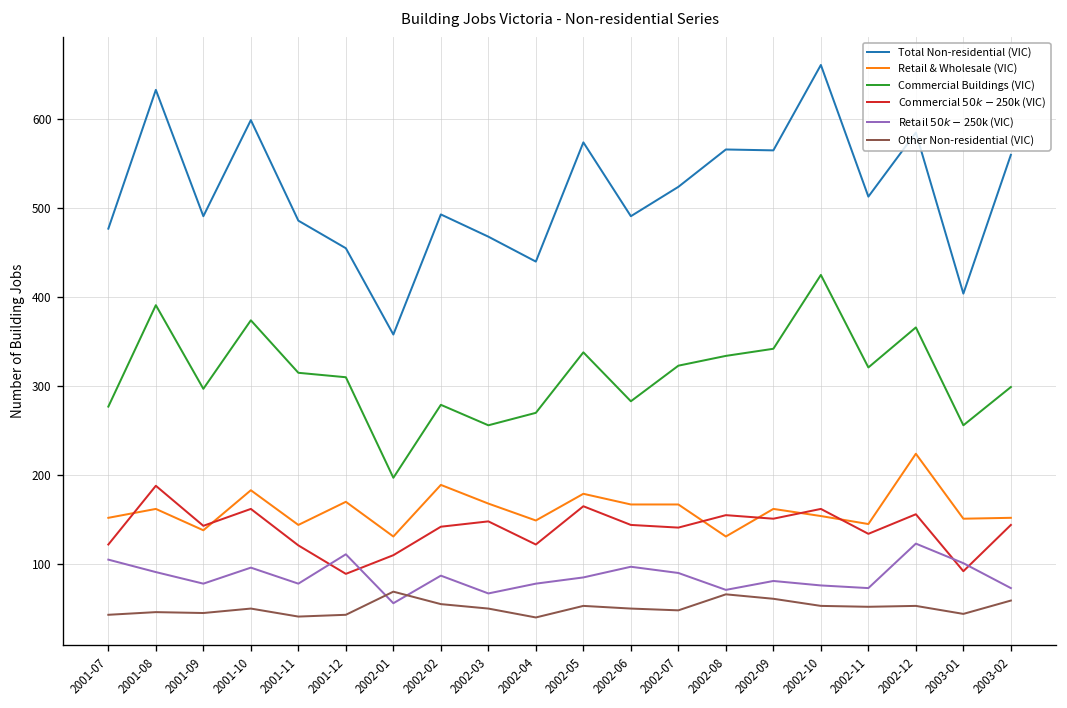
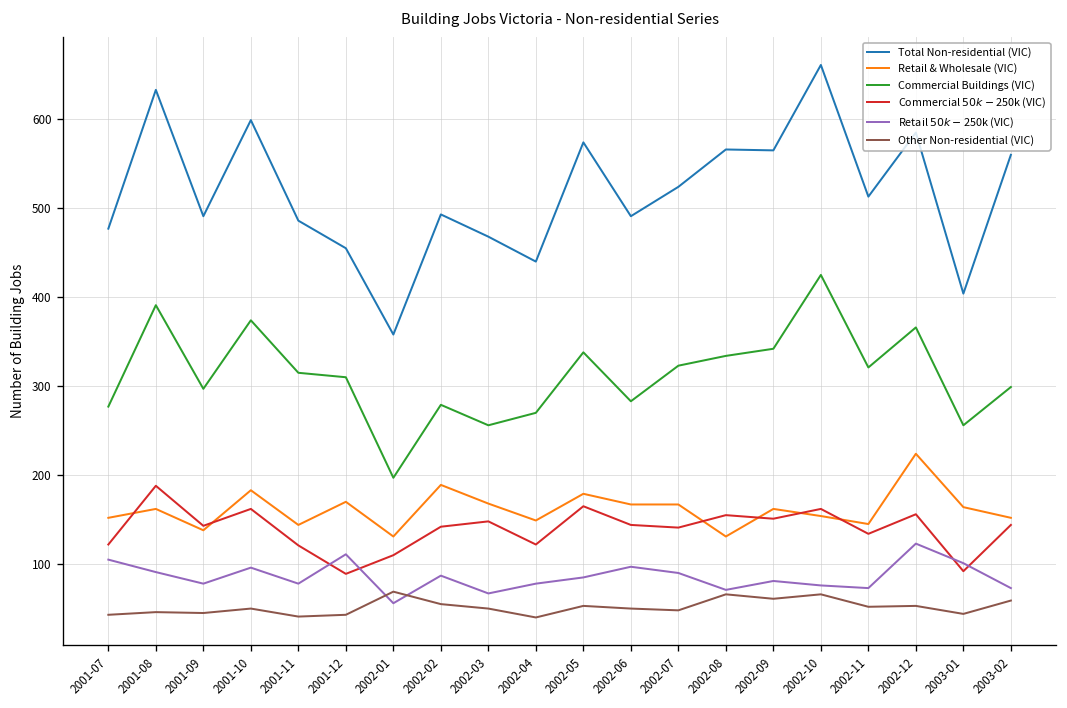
  {
    "Total Non-residential (VIC)": {
      "2001-07": 480,
      "2001-08": 630,
      "2001-09": 490,
      "2001-10": 600,
      "2001-11": 490,
      "2001-12": 460,
      "2002-01": 360,
      "2002-02": 490,
      "2002-03": 470,
      "2002-04": 440,
      "2002-05": 570,
      "2002-06": 490,
      "2002-07": 520,
      "2002-08": 570,
      "2002-09": 570,
      "2002-10": 660,
      "2002-11": 510,
      "2003-01": 400
    },
    "Retail & Wholesale (VIC)": {
      "2001-07": 150,
      "2001-08": 160,
      "2001-09": 140,
      "2001-10": 180,
      "2001-11": 140,
      "2001-12": 170,
      "2002-01": 130,
      "2002-02": 190,
      "2002-03": 170,
      "2002-04": 150,
      "2002-05": 180,
      "2002-06": 170,
      "2002-07": 170,
      "2002-08": 130,
      "2002-09": 160,
      "2002-10": 150,
      "2002-11": 150,
      "2002-12": 220,
-     "2003-01": 150,
+     "2003-01": 160,
      "2003-02": 150
    },
    "Commercial Buildings (VIC)": {
      "2001-07": 280,
      "2001-08": 390,
      "2001-09": 300,
      "2001-10": 370,
      "2001-11": 320,
      "2001-12": 310,
      "2002-01": 200,
      "2002-02": 280,
      "2002-03": 260,
      "2002-04": 270,
      "2002-05": 340,
      "2002-06": 280,
      "2002-07": 320,
      "2002-08": 330,
      "2002-09": 340,
      "2002-10": 430,
      "2002-11": 320,
      "2002-12": 370,
      "2003-01": 260,
      "2003-02": 300
    },
    "Other Non-residential (VIC)": {
      "2001-07": 40,
      "2001-08": 50,
      "2001-09": 50,
      "2001-10": 50,
      "2001-11": 40,
      "2001-12": 40,
      "2002-01": 70,
      "2002-02": 60,
      "2002-03": 50,
      "2002-04": 40,
      "2002-05": 50,
      "2002-06": 50,
      "2002-07": 50,
      "2002-08": 70,
      "2002-09": 60,
-     "2002-10": 50,
+     "2002-10": 70,
      "2002-11": 50,
      "2002-12": 50,
      "2003-01": 40,
      "2003-02": 60
    }
  }
